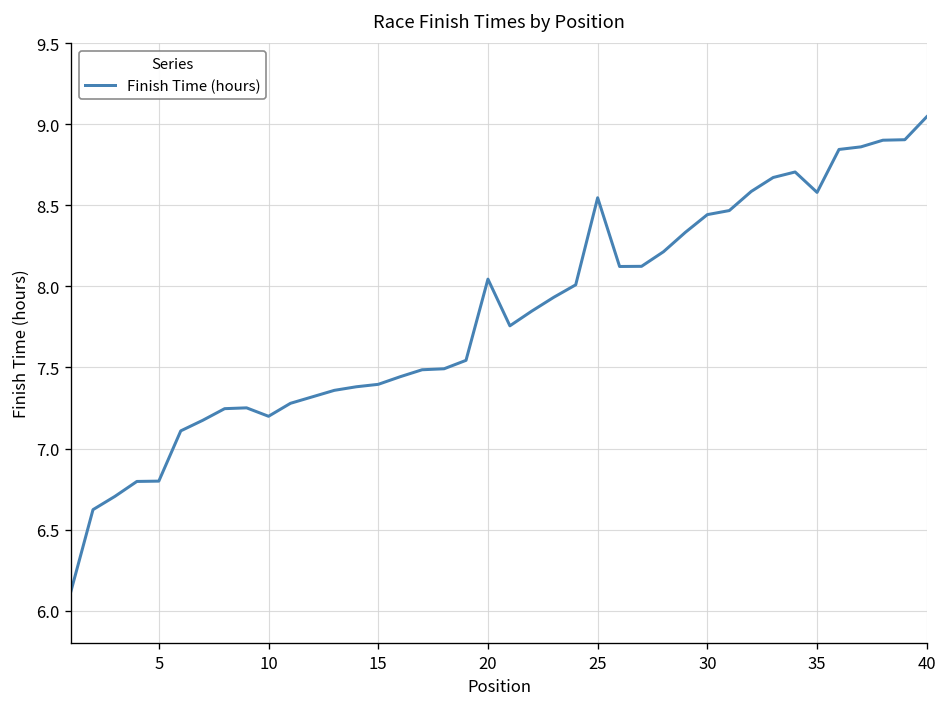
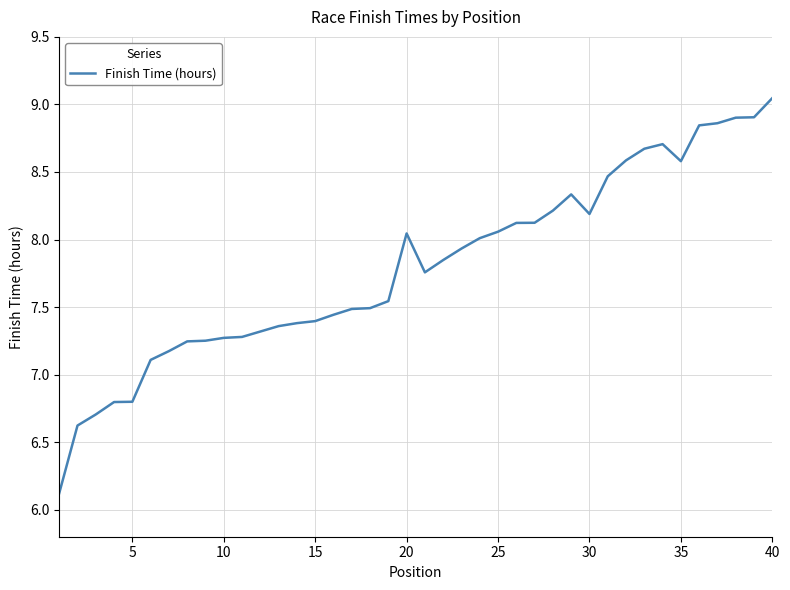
  {
    "5": 6.80,
-   "10": 7.20,
+   "10": 7.27,
    "15": 7.40,
    "20": 8.05,
-   "25": 8.55,
-   "30": 8.44,
+   "25": 8.06,
+   "30": 8.19,
    "35": 8.58,
    "40": 9.05
  }
